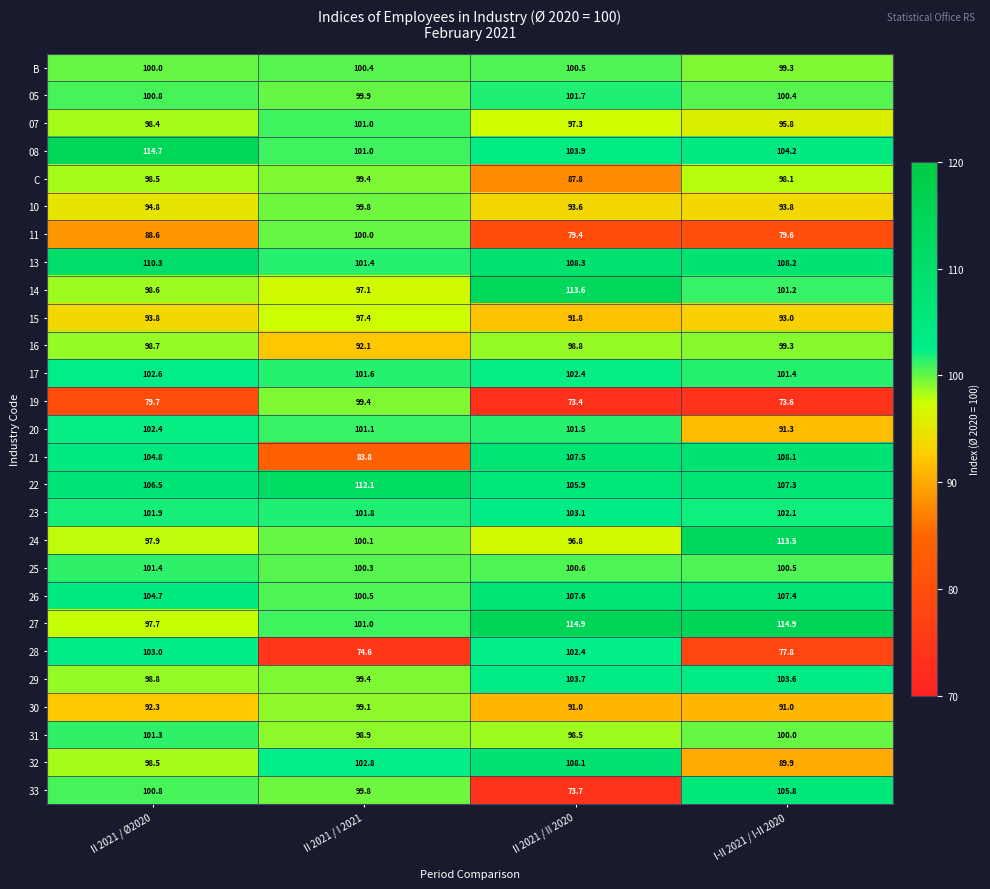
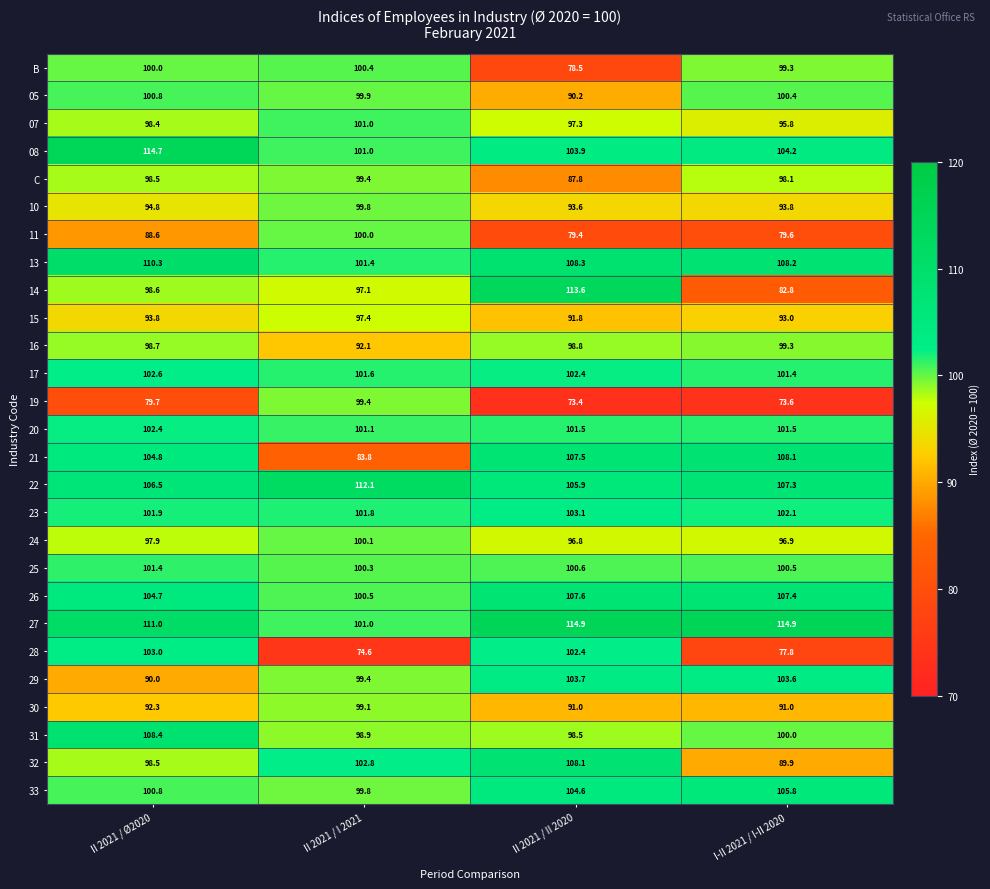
  {
    "B": {
      "II 2021 / Ø2020": 100.0,
      "II 2021 / I 2021": 100.4,
-     "II 2021 / II 2020": 100.5,
+     "II 2021 / II 2020": 78.5,
      "I-II 2021 / I-II 2020": 99.3
    },
    "05": {
      "II 2021 / Ø2020": 100.8,
      "II 2021 / I 2021": 99.9,
-     "II 2021 / II 2020": 101.7,
+     "II 2021 / II 2020": 90.2,
      "I-II 2021 / I-II 2020": 100.4
    },
    "07": {
      "II 2021 / Ø2020": 98.4,
      "II 2021 / I 2021": 101.0,
      "II 2021 / II 2020": 97.3,
      "I-II 2021 / I-II 2020": 95.8
    },
    "08": {
      "II 2021 / Ø2020": 114.7,
      "II 2021 / I 2021": 101.0,
      "II 2021 / II 2020": 103.9,
      "I-II 2021 / I-II 2020": 104.2
    },
    "C": {
      "II 2021 / Ø2020": 98.5,
      "II 2021 / I 2021": 99.4,
      "II 2021 / II 2020": 87.8,
      "I-II 2021 / I-II 2020": 98.1
    },
    "10": {
      "II 2021 / Ø2020": 94.8,
      "II 2021 / I 2021": 99.8,
      "II 2021 / II 2020": 93.6,
      "I-II 2021 / I-II 2020": 93.8
    },
    "11": {
      "II 2021 / Ø2020": 88.6,
      "II 2021 / I 2021": 100.0,
      "II 2021 / II 2020": 79.4,
      "I-II 2021 / I-II 2020": 79.6
    },
    "13": {
      "II 2021 / Ø2020": 110.3,
      "II 2021 / I 2021": 101.4,
      "II 2021 / II 2020": 108.3,
      "I-II 2021 / I-II 2020": 108.2
    },
    "14": {
      "II 2021 / Ø2020": 98.6,
      "II 2021 / I 2021": 97.1,
      "II 2021 / II 2020": 113.6,
-     "I-II 2021 / I-II 2020": 101.2
+     "I-II 2021 / I-II 2020": 82.8
    },
    "15": {
      "II 2021 / Ø2020": 93.8,
      "II 2021 / I 2021": 97.4,
      "II 2021 / II 2020": 91.8,
      "I-II 2021 / I-II 2020": 93.0
    },
    "16": {
      "II 2021 / Ø2020": 98.7,
      "II 2021 / I 2021": 92.1,
      "II 2021 / II 2020": 98.8,
      "I-II 2021 / I-II 2020": 99.3
    },
    "17": {
      "II 2021 / Ø2020": 102.6,
      "II 2021 / I 2021": 101.6,
      "II 2021 / II 2020": 102.4,
      "I-II 2021 / I-II 2020": 101.4
    },
    "19": {
      "II 2021 / Ø2020": 79.7,
      "II 2021 / I 2021": 99.4,
      "II 2021 / II 2020": 73.4,
      "I-II 2021 / I-II 2020": 73.6
    },
    "20": {
      "II 2021 / Ø2020": 102.4,
      "II 2021 / I 2021": 101.1,
      "II 2021 / II 2020": 101.5,
-     "I-II 2021 / I-II 2020": 91.3
+     "I-II 2021 / I-II 2020": 101.5
    },
    "21": {
      "II 2021 / Ø2020": 104.8,
      "II 2021 / I 2021": 83.8,
      "II 2021 / II 2020": 107.5,
      "I-II 2021 / I-II 2020": 108.1
    },
    "22": {
      "II 2021 / Ø2020": 106.5,
      "II 2021 / I 2021": 112.1,
      "II 2021 / II 2020": 105.9,
      "I-II 2021 / I-II 2020": 107.3
    },
    "23": {
      "II 2021 / Ø2020": 101.9,
      "II 2021 / I 2021": 101.8,
      "II 2021 / II 2020": 103.1,
      "I-II 2021 / I-II 2020": 102.1
    },
    "24": {
      "II 2021 / Ø2020": 97.9,
      "II 2021 / I 2021": 100.1,
      "II 2021 / II 2020": 96.8,
-     "I-II 2021 / I-II 2020": 113.5
+     "I-II 2021 / I-II 2020": 96.9
    },
    "25": {
      "II 2021 / Ø2020": 101.4,
      "II 2021 / I 2021": 100.3,
      "II 2021 / II 2020": 100.6,
      "I-II 2021 / I-II 2020": 100.5
    },
    "26": {
      "II 2021 / Ø2020": 104.7,
      "II 2021 / I 2021": 100.5,
      "II 2021 / II 2020": 107.6,
      "I-II 2021 / I-II 2020": 107.4
    },
    "27": {
-     "II 2021 / Ø2020": 97.7,
+     "II 2021 / Ø2020": 111.0,
      "II 2021 / I 2021": 101.0,
      "II 2021 / II 2020": 114.9,
      "I-II 2021 / I-II 2020": 114.9
    },
    "28": {
      "II 2021 / Ø2020": 103.0,
      "II 2021 / I 2021": 74.6,
      "II 2021 / II 2020": 102.4,
      "I-II 2021 / I-II 2020": 77.8
    },
    "29": {
-     "II 2021 / Ø2020": 98.8,
+     "II 2021 / Ø2020": 90.0,
      "II 2021 / I 2021": 99.4,
      "II 2021 / II 2020": 103.7,
      "I-II 2021 / I-II 2020": 103.6
    },
    "30": {
      "II 2021 / Ø2020": 92.3,
      "II 2021 / I 2021": 99.1,
      "II 2021 / II 2020": 91.0,
      "I-II 2021 / I-II 2020": 91.0
    },
    "31": {
-     "II 2021 / Ø2020": 101.3,
+     "II 2021 / Ø2020": 108.4,
      "II 2021 / I 2021": 98.9,
      "II 2021 / II 2020": 98.5,
      "I-II 2021 / I-II 2020": 100.0
    },
    "32": {
      "II 2021 / Ø2020": 98.5,
      "II 2021 / I 2021": 102.8,
      "II 2021 / II 2020": 108.1,
      "I-II 2021 / I-II 2020": 89.9
    },
    "33": {
      "II 2021 / Ø2020": 100.8,
      "II 2021 / I 2021": 99.8,
-     "II 2021 / II 2020": 73.7,
+     "II 2021 / II 2020": 104.6,
      "I-II 2021 / I-II 2020": 105.8
    }
  }
